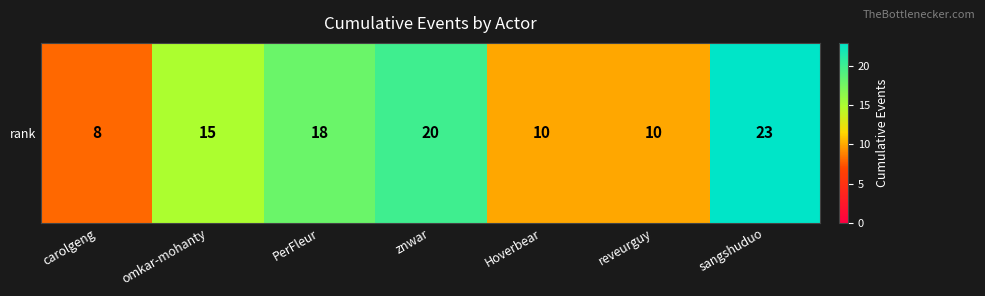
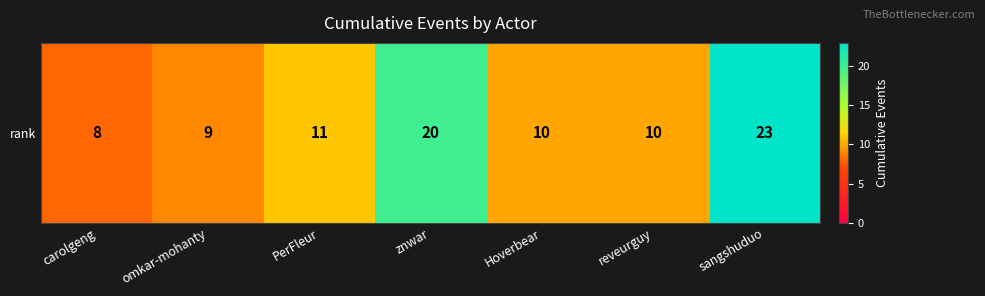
  {
    "rank": {
      "carolgeng": 8,
-     "omkar-mohanty": 15,
-     "PerFleur": 18,
+     "omkar-mohanty": 9,
+     "PerFleur": 11,
      "znwar": 20,
      "Hoverbear": 10,
      "reveurguy": 10,
      "sangshuduo": 23
    }
  }
